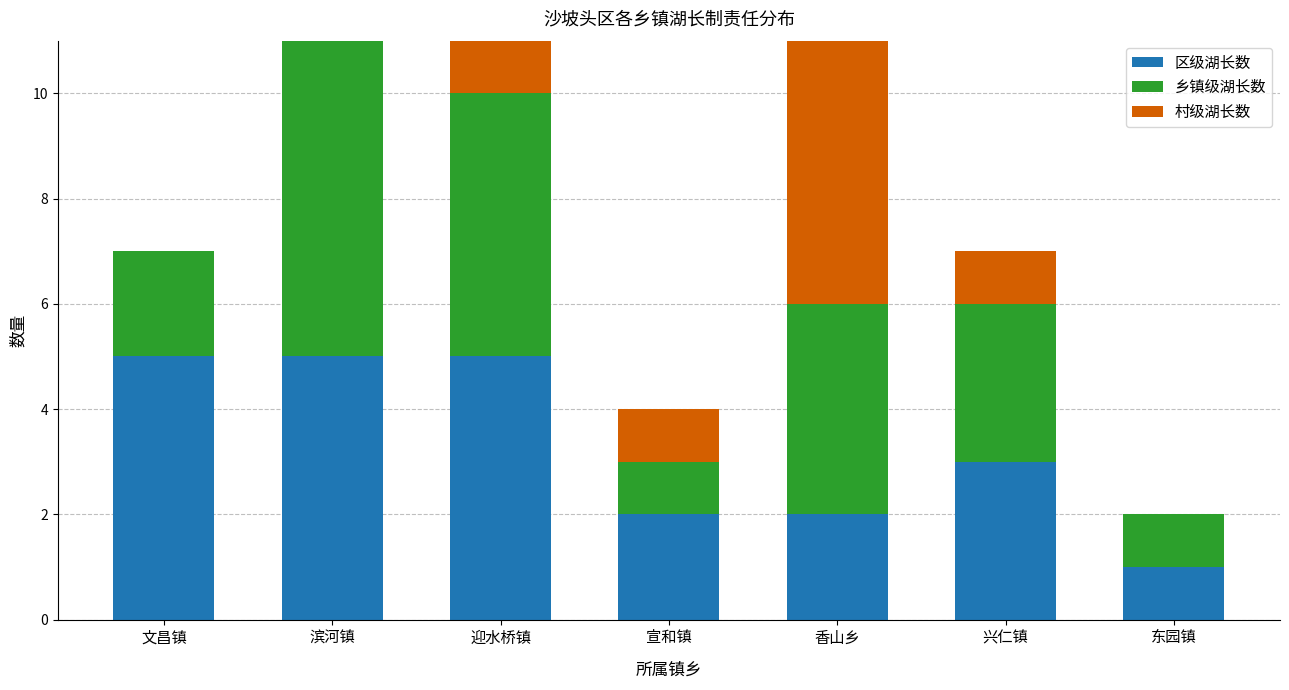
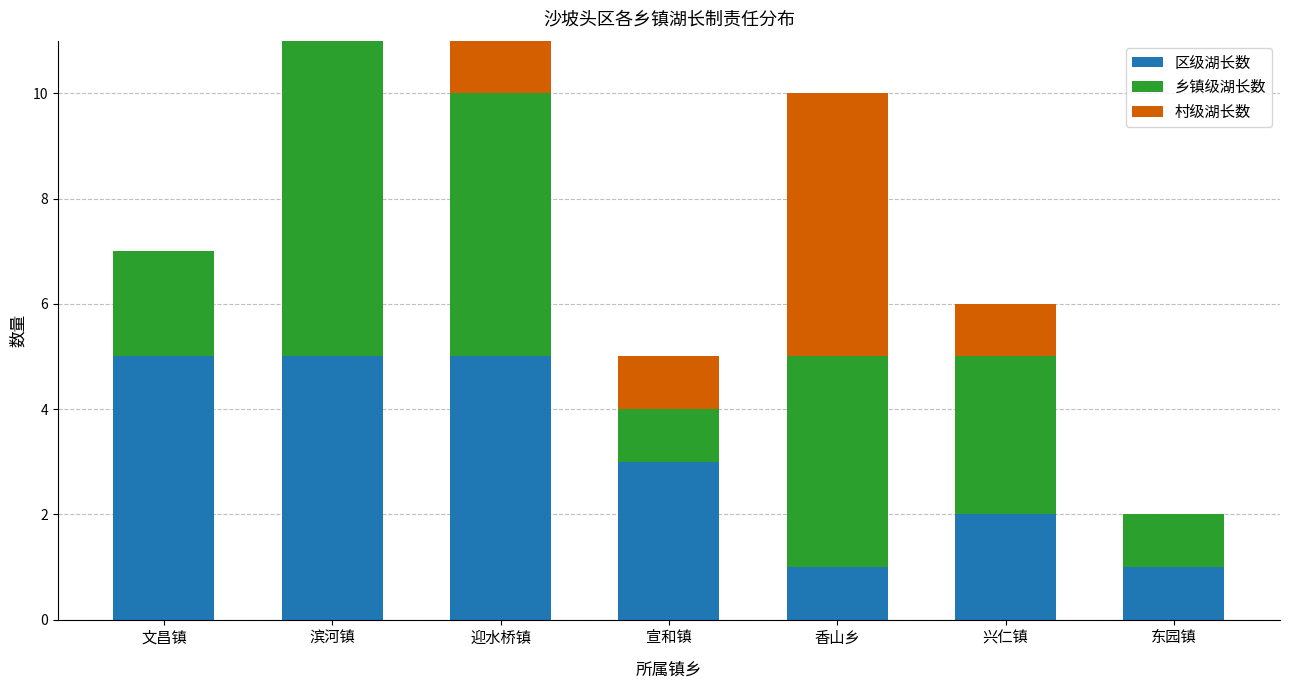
  {
    "区级湖长数": {
      "文昌镇": 5,
      "滨河镇": 5,
      "迎水桥镇": 5,
-     "宣和镇": 2,
-     "香山乡": 2,
-     "兴仁镇": 3,
+     "宣和镇": 3,
+     "香山乡": 1,
+     "兴仁镇": 2,
      "东园镇": 1
    },
    "乡镇级湖长数": {
      "文昌镇": 2,
      "滨河镇": 6,
      "迎水桥镇": 5,
      "宣和镇": 1,
      "香山乡": 4,
      "兴仁镇": 3,
      "东园镇": 1
    },
    "村级湖长数": {
      "文昌镇": 0,
      "滨河镇": 0,
      "迎水桥镇": 1,
      "宣和镇": 1,
      "香山乡": 5,
      "兴仁镇": 1,
      "东园镇": 0
    }
  }
